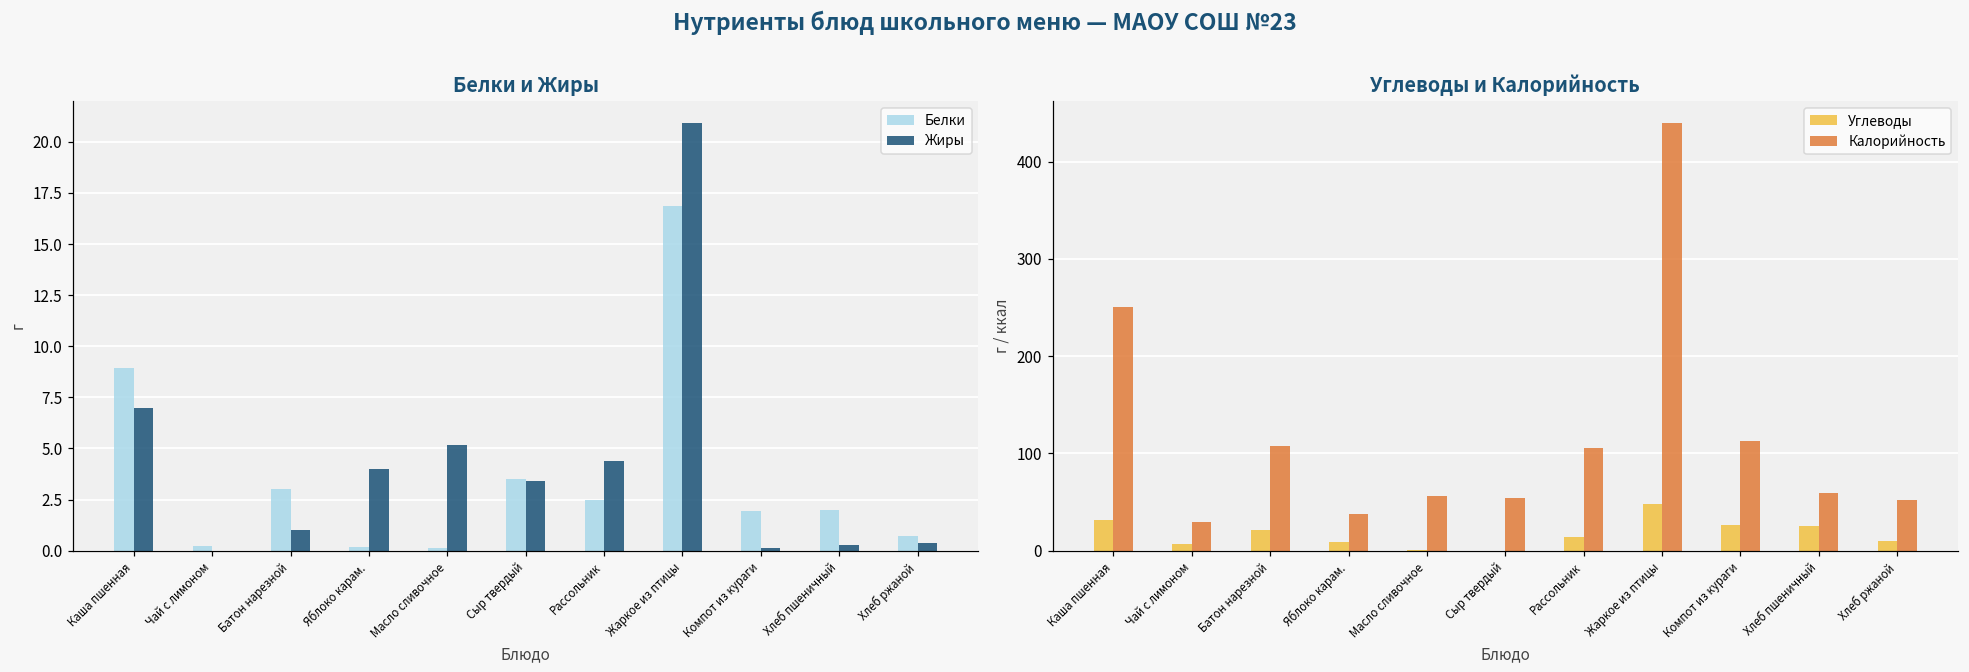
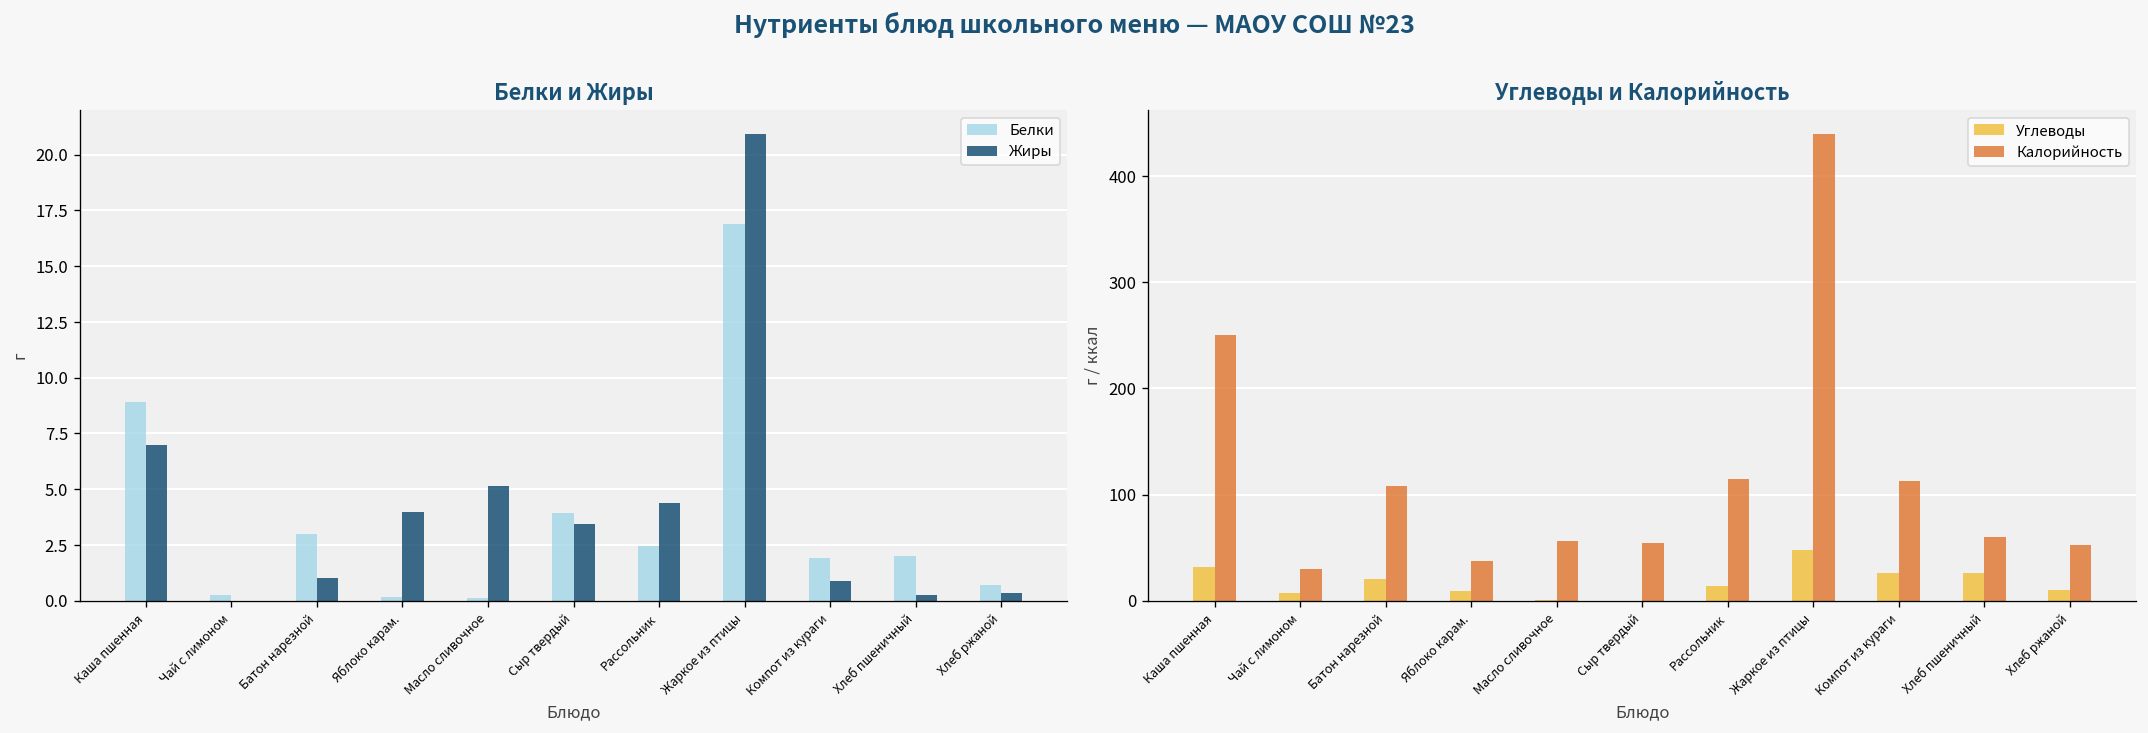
  {
    "Белки и Жиры": {
      "Белки": {
        "Каша пшенная": 8.9,
        "Чай с лимоном": 0.2,
        "Батон нарезной": 3.0,
        "Яблоко карам.": 0.2,
-       "Сыр твердый": 3.5,
+       "Сыр твердый": 3.9,
        "Рассольник": 2.5,
        "Жаркое из птицы": 16.9,
        "Компот из кураги": 1.9,
        "Хлеб пшеничный": 2.0,
        "Хлеб ржаной": 0.7
      },
      "Жиры": {
        "Каша пшенная": 7.0,
        "Чай с лимоном": 0.0,
        "Батон нарезной": 1.0,
        "Яблоко карам.": 4.0,
        "Масло сливочное": 5.2,
        "Сыр твердый": 3.4,
        "Рассольник": 4.4,
        "Жаркое из птицы": 20.9,
-       "Компот из кураги": 0.1,
+       "Компот из кураги": 0.9,
        "Хлеб пшеничный": 0.3,
        "Хлеб ржаной": 0.4
      }
    },
    "Углеводы и Калорийность": {
      "Углеводы": {
        "Каша пшенная": 30,
        "Чай с лимоном": 10,
        "Батон нарезной": 20,
        "Яблоко карам.": 10,
        "Сыр твердый": 0,
        "Рассольник": 10,
        "Жаркое из птицы": 50,
        "Компот из кураги": 30,
        "Хлеб пшеничный": 30,
        "Хлеб ржаной": 10
      },
      "Калорийность": {
        "Каша пшенная": 250,
        "Чай с лимоном": 30,
        "Батон нарезной": 110,
        "Яблоко карам.": 40,
        "Масло сливочное": 60,
        "Сыр твердый": 50,
-       "Рассольник": 105,
+       "Рассольник": 115,
        "Жаркое из птицы": 440,
        "Компот из кураги": 110,
        "Хлеб пшеничный": 60,
        "Хлеб ржаной": 50
      }
    }
  }
